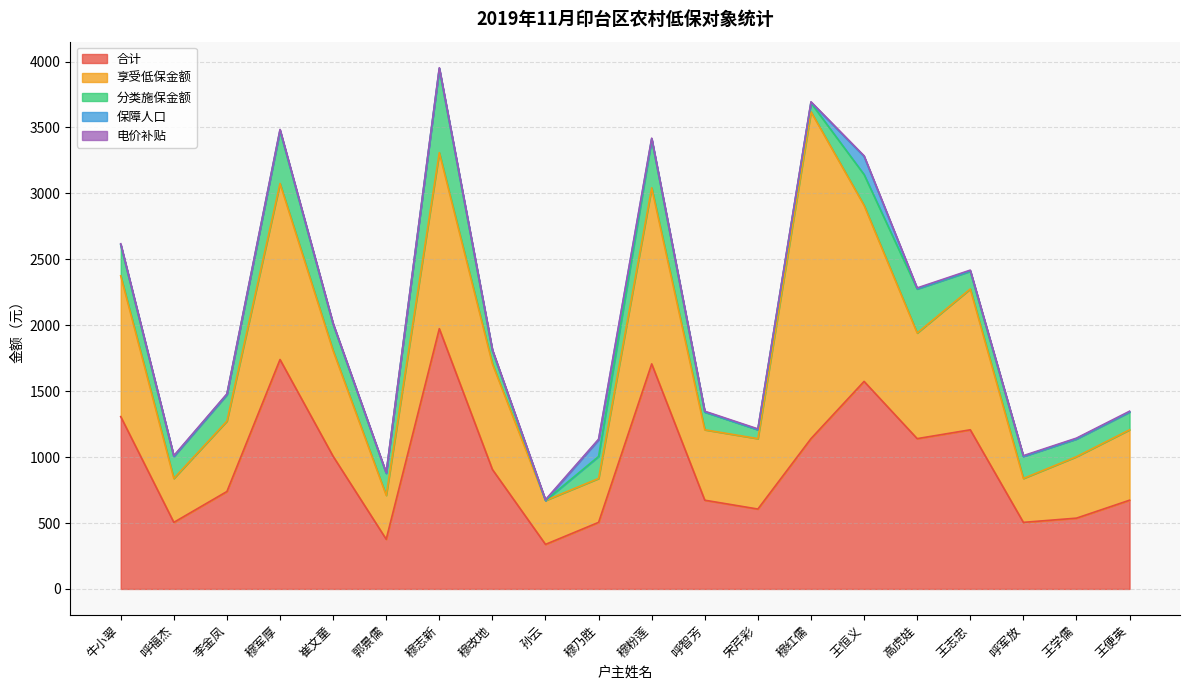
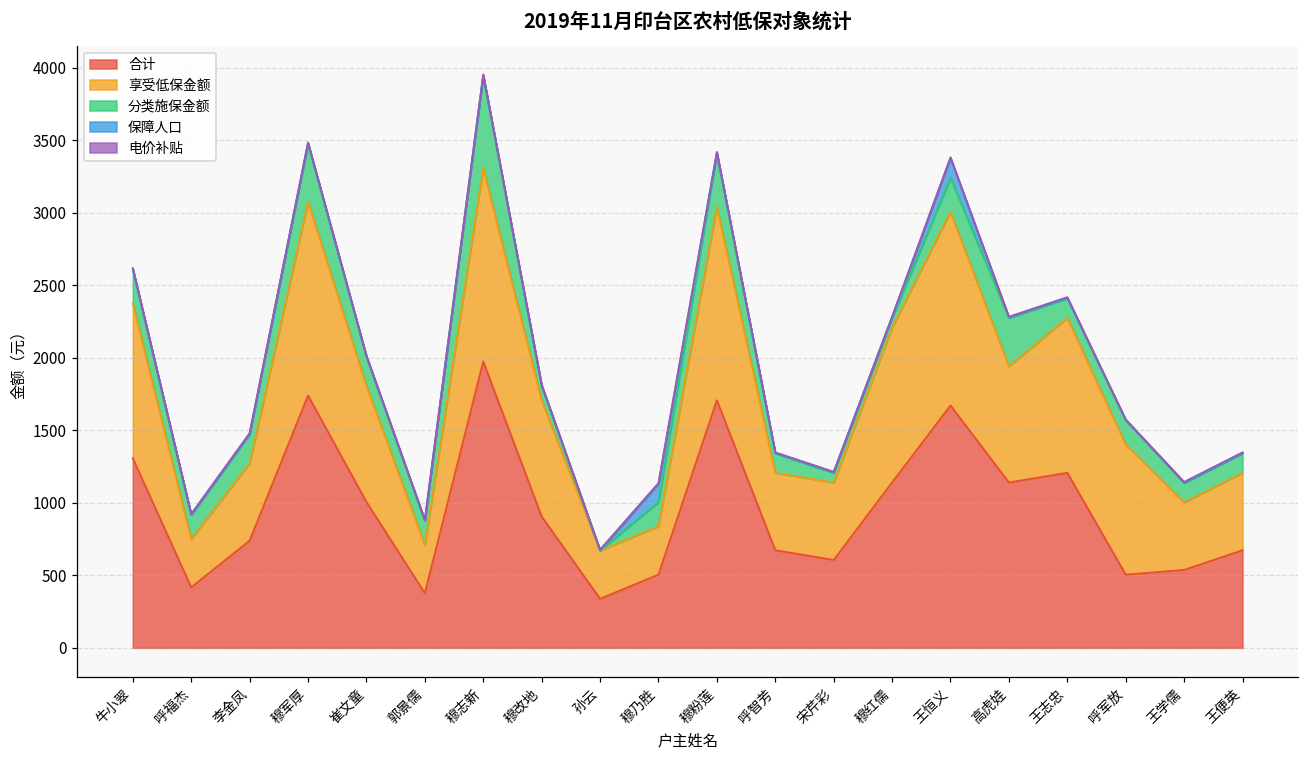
  {
    "合计": {
      "牛小翠": 1310,
-     "呼福杰": 510,
+     "呼福杰": 420,
      "李金凤": 740,
      "穆军厚": 1740,
      "崔文童": 1010,
      "郭景儒": 380,
      "穆志新": 1970,
      "穆改地": 910,
      "孙云": 340,
      "穆乃胜": 510,
      "穆粉莲": 1710,
      "呼智芳": 670,
      "宋芹彩": 610,
      "穆红儒": 1140,
-     "王恒义": 1570,
+     "王恒义": 1670,
      "高虎娃": 1140,
      "王志忠": 1210,
      "呼军放": 510,
      "王学儒": 540,
      "王便英": 670
    },
    "享受低保金额": {
      "牛小翠": 1070,
      "呼福杰": 330,
      "李金凤": 530,
      "穆军厚": 1340,
      "崔文童": 800,
      "郭景儒": 330,
      "穆志新": 1340,
      "穆改地": 800,
      "穆乃胜": 330,
      "穆粉莲": 1340,
      "呼智芳": 530,
      "宋芹彩": 530,
-     "穆红儒": 2480,
+     "穆红儒": 1070,
      "王恒义": 1340,
      "高虎娃": 800,
      "王志忠": 1070,
-     "呼军放": 330,
+     "呼军放": 900,
      "王学儒": 470,
      "王便英": 530
    },
    "分类施保金额": {
      "穆乃胜": 170,
      "王恒义": 230
    }
  }
